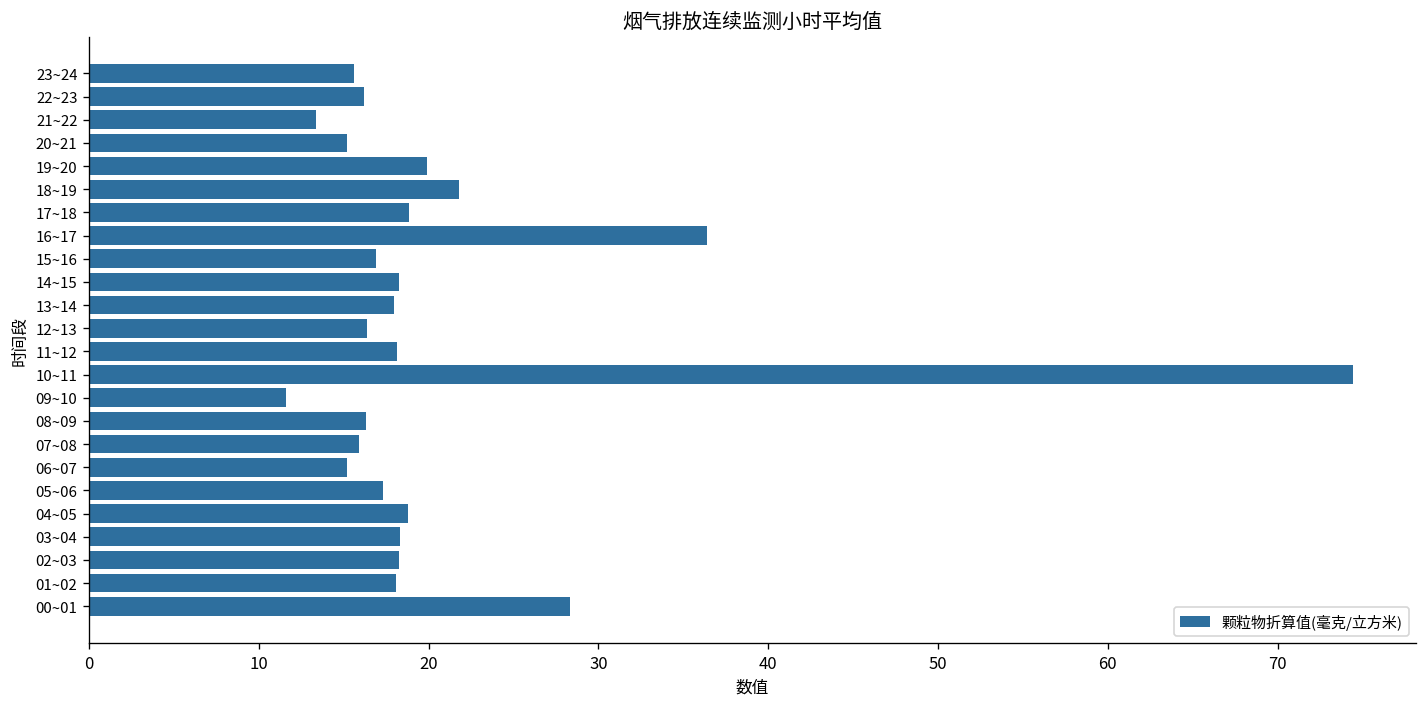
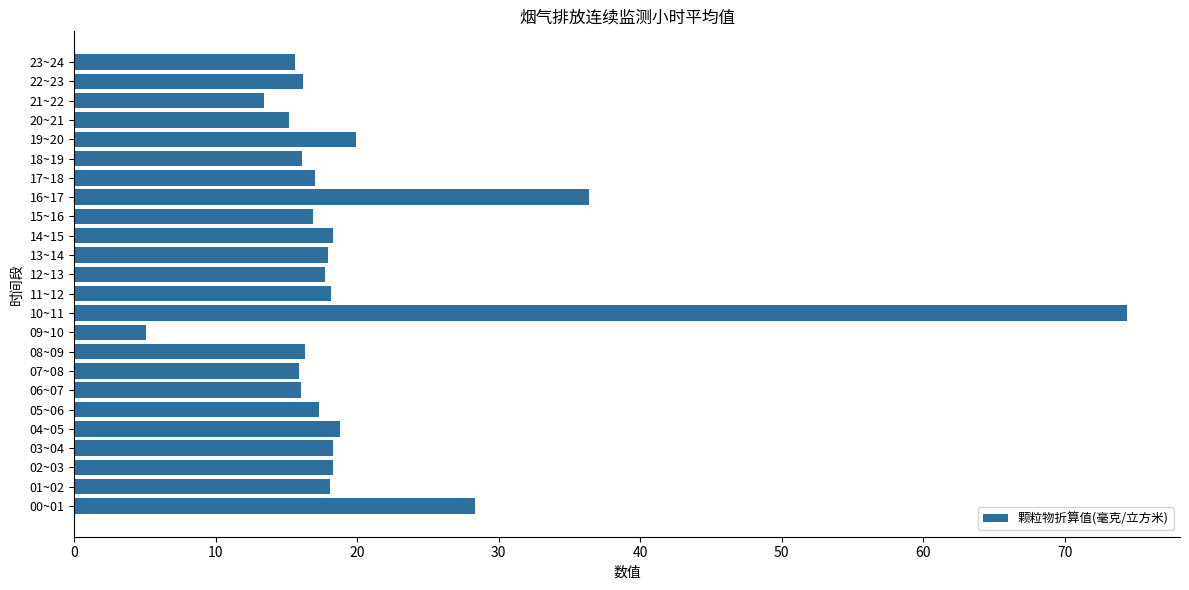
  {
    "23~24": 15.6,
    "22~23": 16.2,
    "21~22": 13.4,
    "20~21": 15.2,
    "19~20": 19.9,
-   "18~19": 21.8,
-   "17~18": 18.8,
+   "18~19": 16.1,
+   "17~18": 17.0,
    "16~17": 36.4,
    "15~16": 16.9,
    "14~15": 18.3,
    "13~14": 17.9,
-   "12~13": 16.4,
+   "12~13": 17.7,
    "11~12": 18.1,
    "10~11": 74.4,
-   "09~10": 11.6,
+   "09~10": 5.1,
    "08~09": 16.3,
    "07~08": 15.9,
-   "06~07": 15.2,
+   "06~07": 16.0,
    "05~06": 17.3,
    "04~05": 18.8,
    "03~04": 18.3,
    "02~03": 18.3,
    "01~02": 18.1,
    "00~01": 28.3
  }
